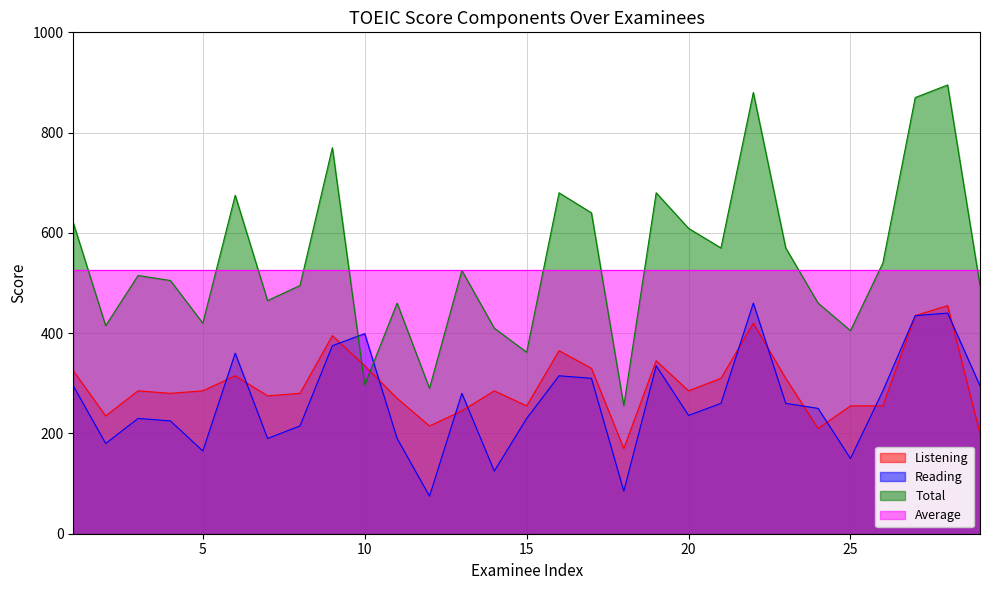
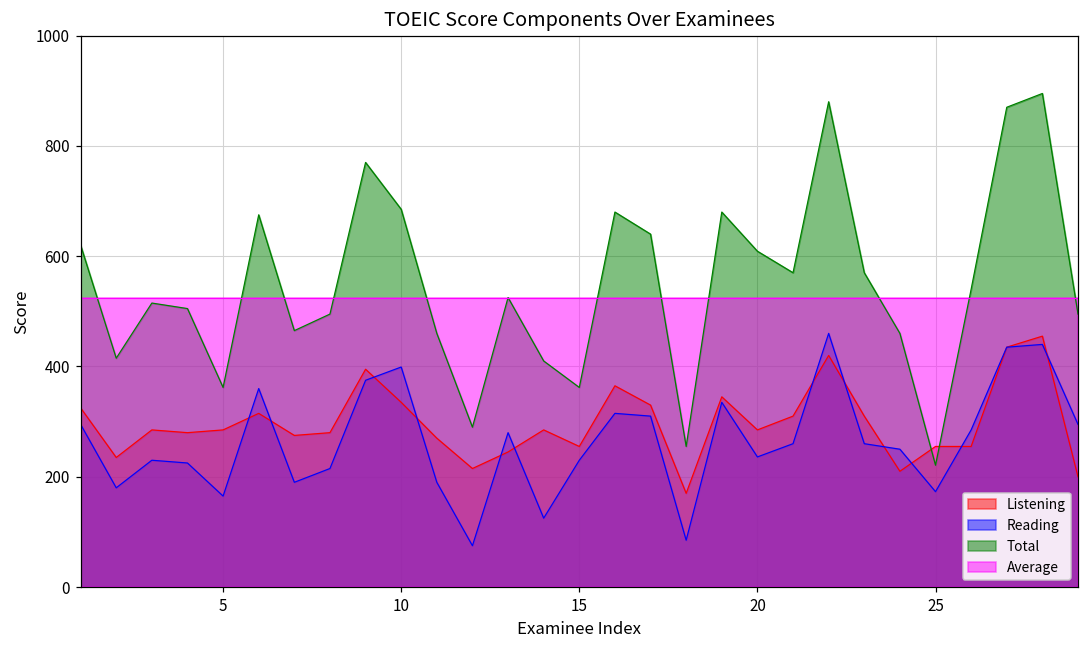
  {
    "Listening": {
      "5": 290,
      "10": 340,
      "15": 260,
      "20": 290,
      "25": 260
    },
    "Reading": {
      "5": 170,
      "10": 400,
      "15": 230,
      "20": 240,
-     "25": 150
+     "25": 170
    },
    "Total": {
-     "5": 420,
-     "10": 300,
+     "5": 360,
+     "10": 690,
      "15": 360,
      "20": 610,
-     "25": 410
+     "25": 220
    },
    "Average": {
      "5": 530,
      "10": 530,
      "15": 530,
      "20": 530,
      "25": 530
    }
  }
